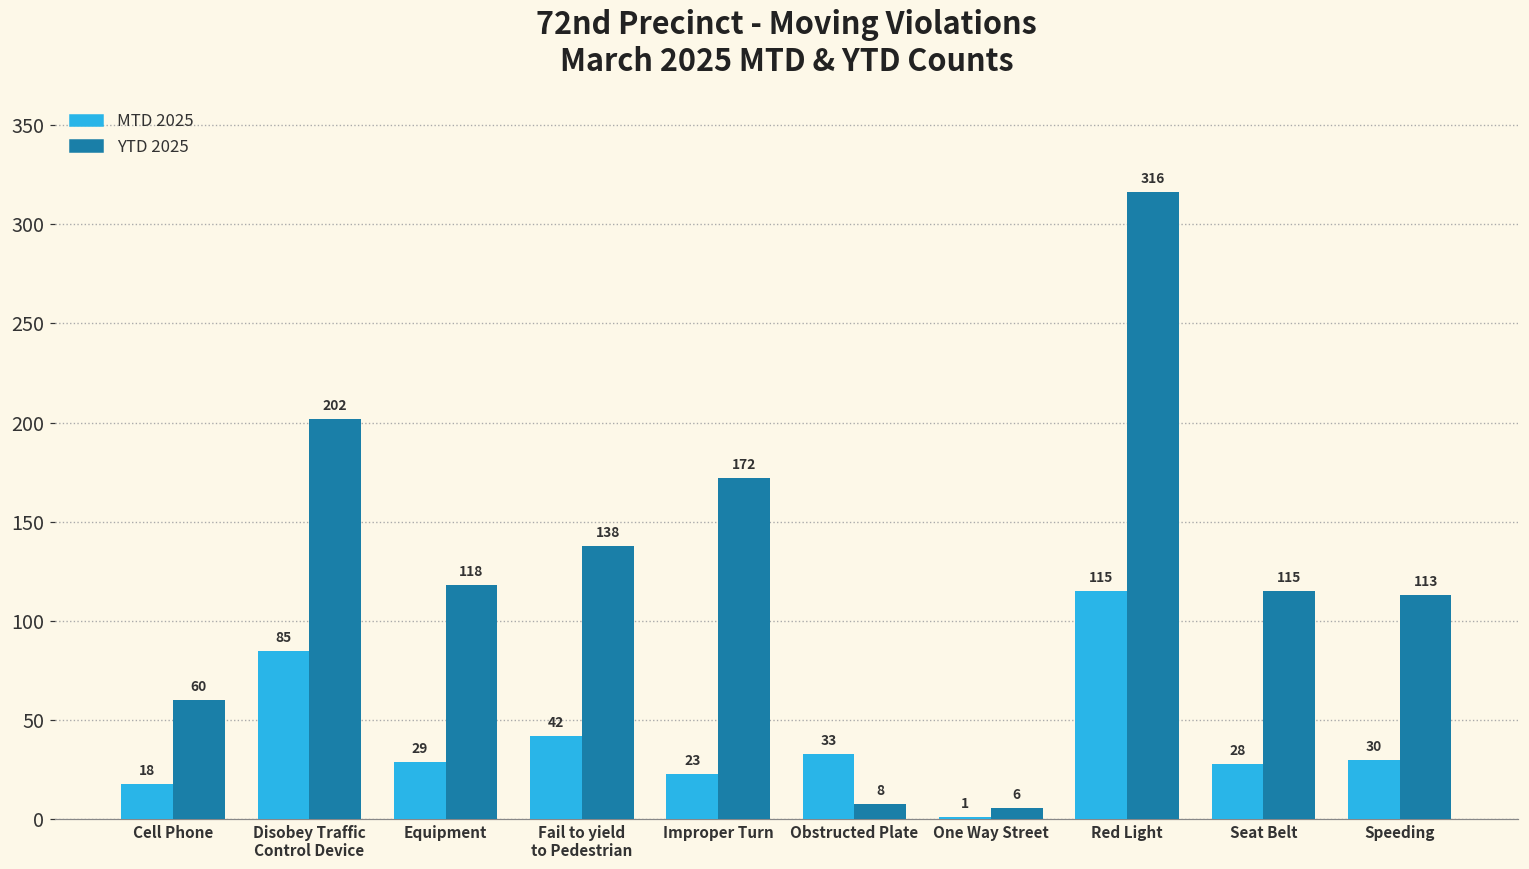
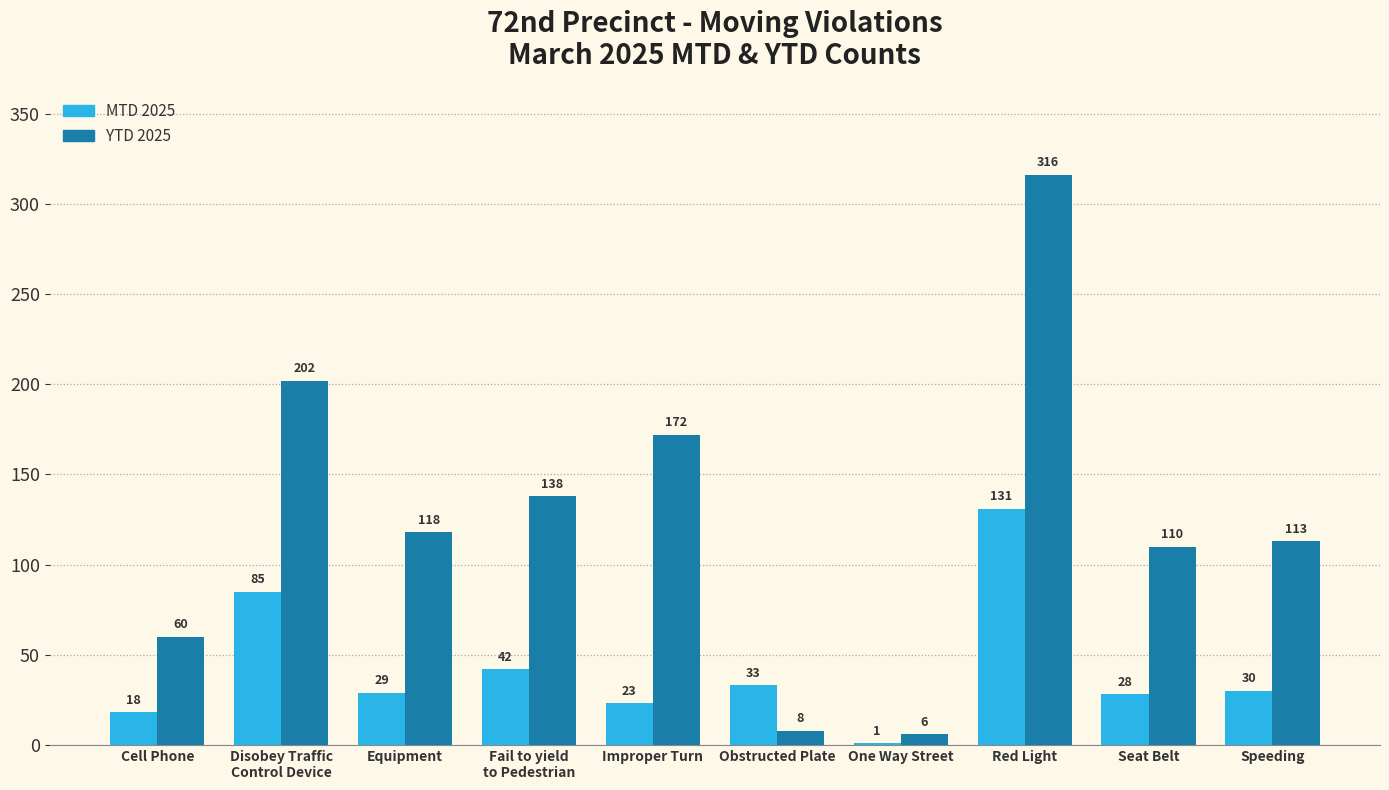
  {
    "MTD 2025": {
      "Cell Phone": 18,
      "Disobey Traffic Control Device": 85,
      "Equipment": 29,
      "Fail to yield to Pedestrian": 42,
      "Improper Turn": 23,
      "Obstructed Plate": 33,
      "One Way Street": 1,
-     "Red Light": 115,
+     "Red Light": 131,
      "Seat Belt": 28,
      "Speeding": 30
    },
    "YTD 2025": {
      "Cell Phone": 60,
      "Disobey Traffic Control Device": 202,
      "Equipment": 118,
      "Fail to yield to Pedestrian": 138,
      "Improper Turn": 172,
      "Obstructed Plate": 8,
      "One Way Street": 6,
      "Red Light": 316,
-     "Seat Belt": 115,
+     "Seat Belt": 110,
      "Speeding": 113
    }
  }
